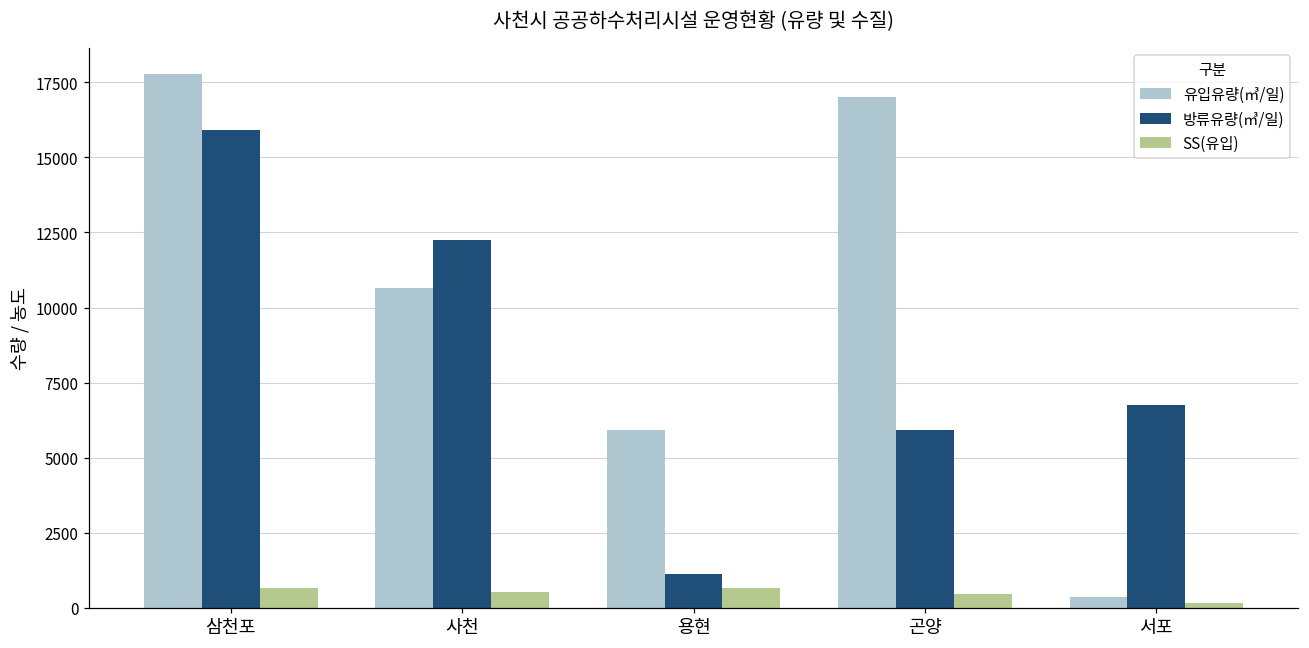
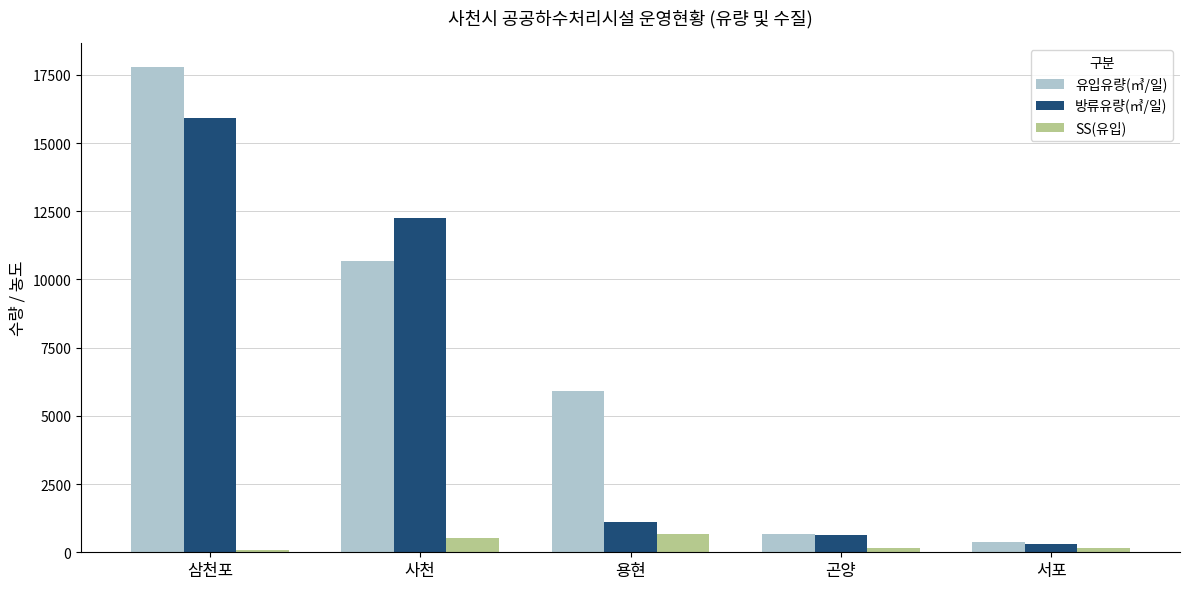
  {
    "유입유량(㎥/일)": {
      "삼천포": 17800,
      "사천": 10700,
      "용현": 5900,
-     "곤양": 17000,
+     "곤양": 700,
      "서포": 400
    },
    "방류유량(㎥/일)": {
      "삼천포": 15900,
      "사천": 12300,
      "용현": 1100,
-     "곤양": 5900,
-     "서포": 6700
+     "곤양": 600,
+     "서포": 300
    },
    "SS(유입)": {
-     "삼천포": 700,
+     "삼천포": 100,
      "사천": 500,
      "용현": 700,
-     "곤양": 500,
+     "곤양": 100,
      "서포": 100
    }
  }
